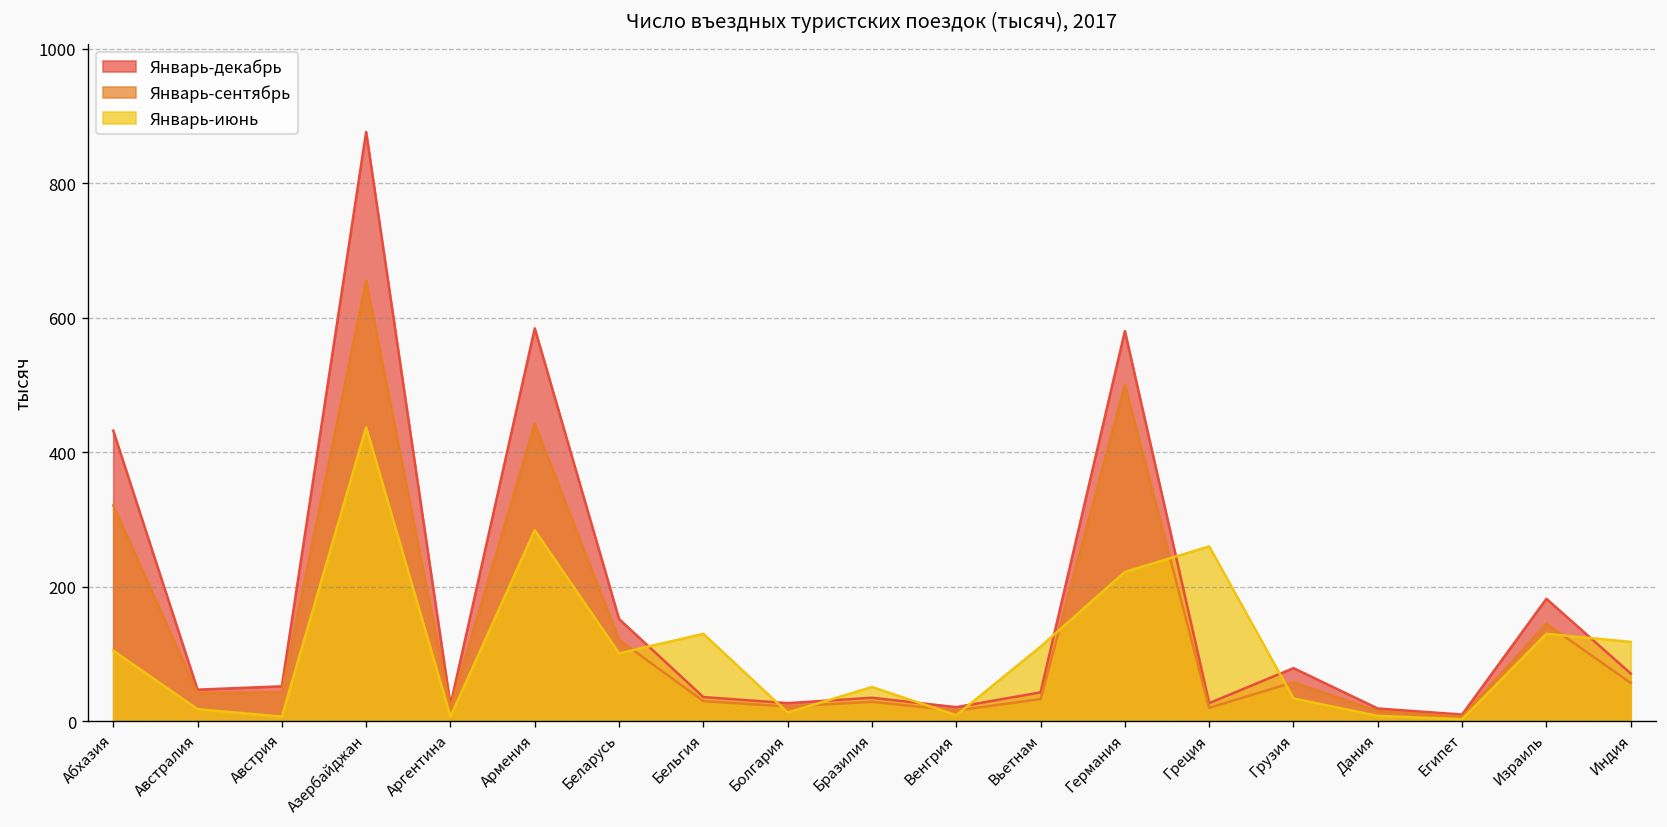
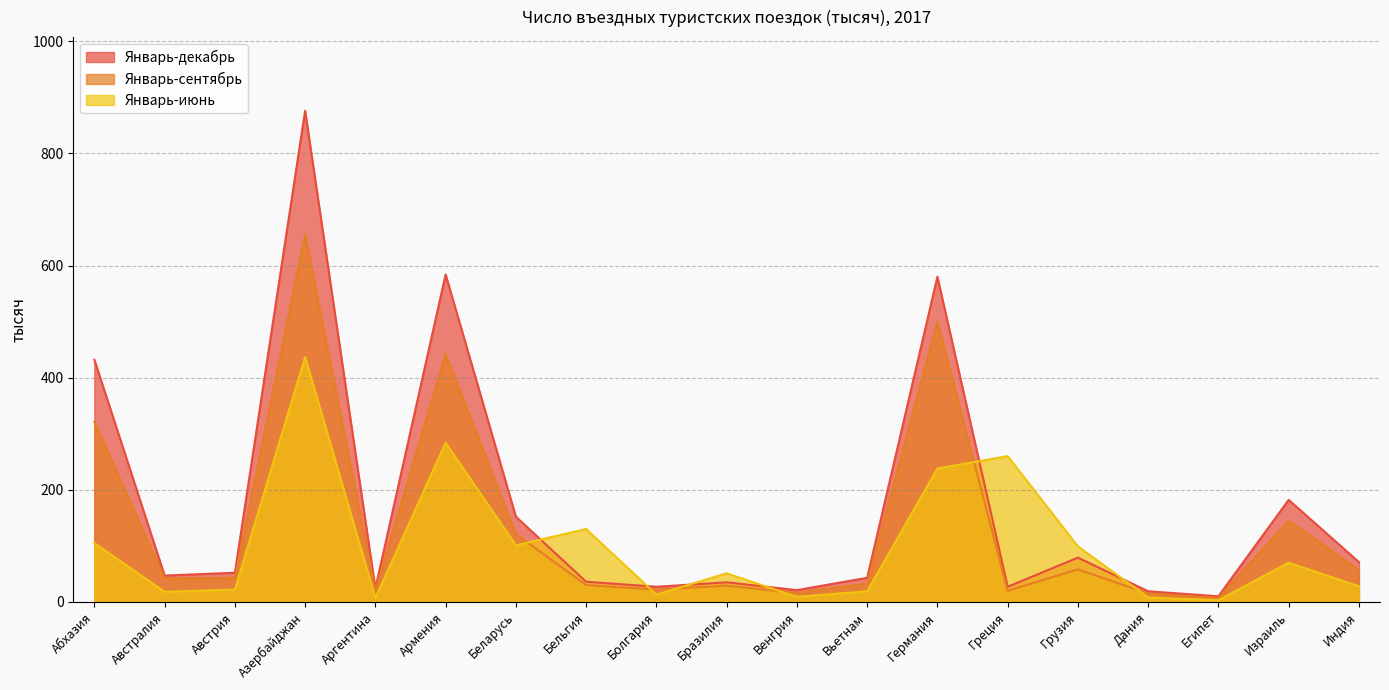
  {
    "Январь-июнь": {
      "Абхазия": 110,
      "Австралия": 20,
-     "Австрия": 10,
+     "Австрия": 20,
      "Азербайджан": 440,
      "Аргентина": 10,
      "Армения": 280,
      "Беларусь": 100,
      "Бельгия": 130,
      "Болгария": 10,
      "Бразилия": 50,
      "Венгрия": 10,
-     "Вьетнам": 110,
-     "Германия": 220,
+     "Вьетнам": 20,
+     "Германия": 240,
      "Греция": 260,
-     "Грузия": 30,
+     "Грузия": 100,
      "Дания": 10,
-     "Израиль": 130,
-     "Индия": 120
+     "Израиль": 70,
+     "Индия": 30
    }
  }
